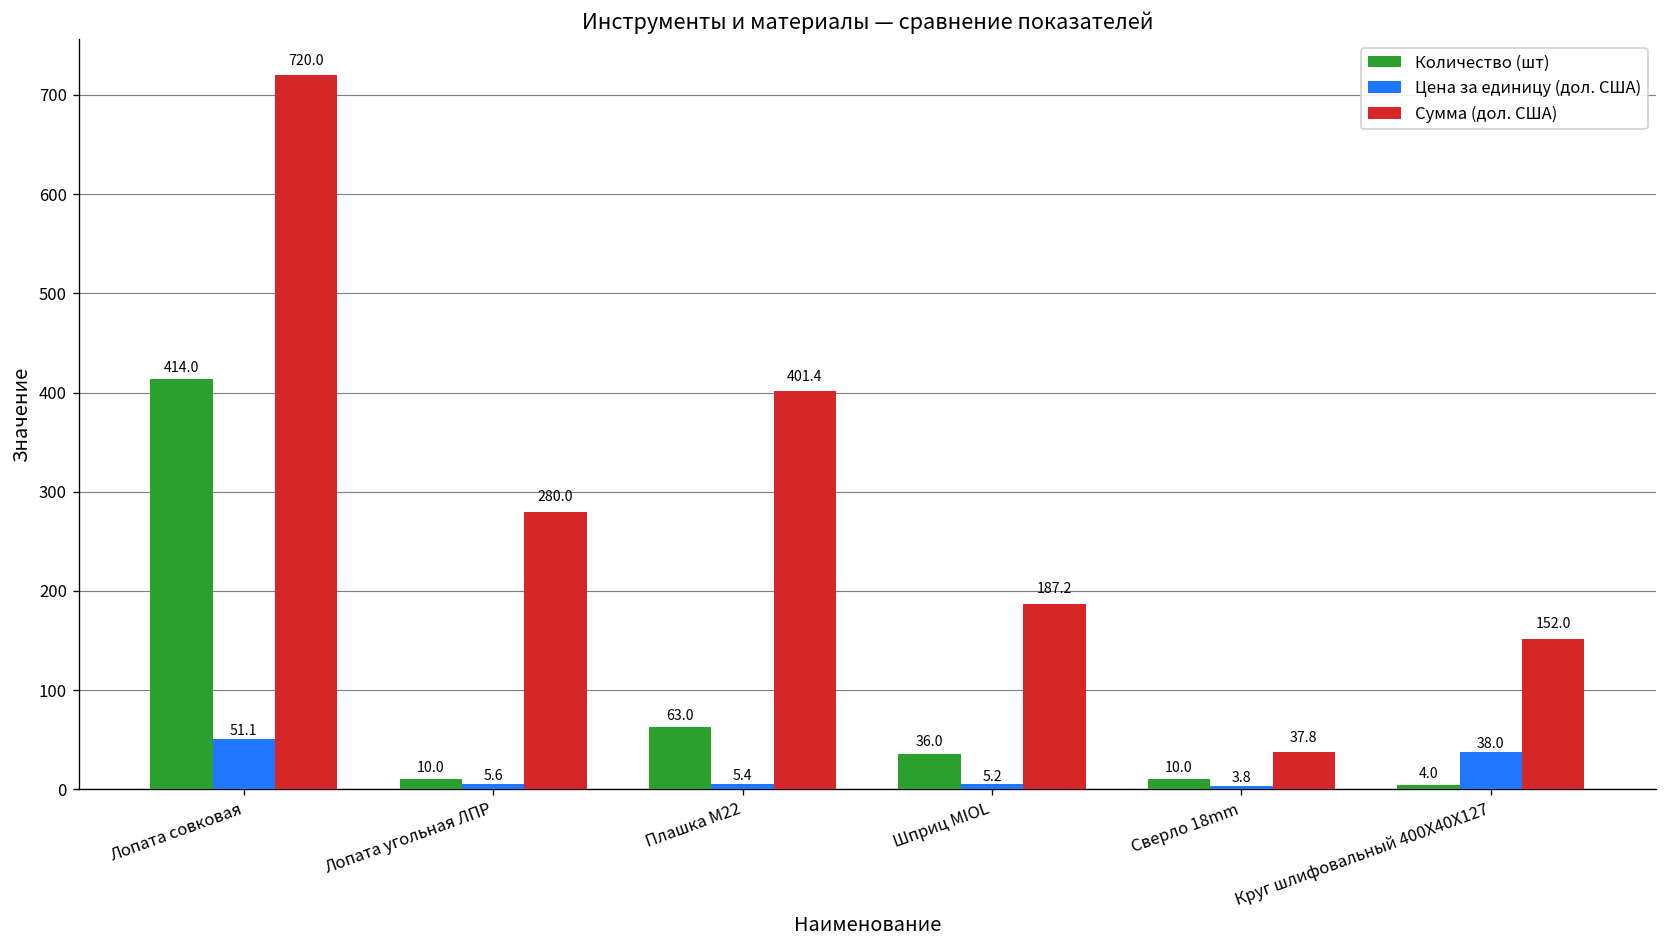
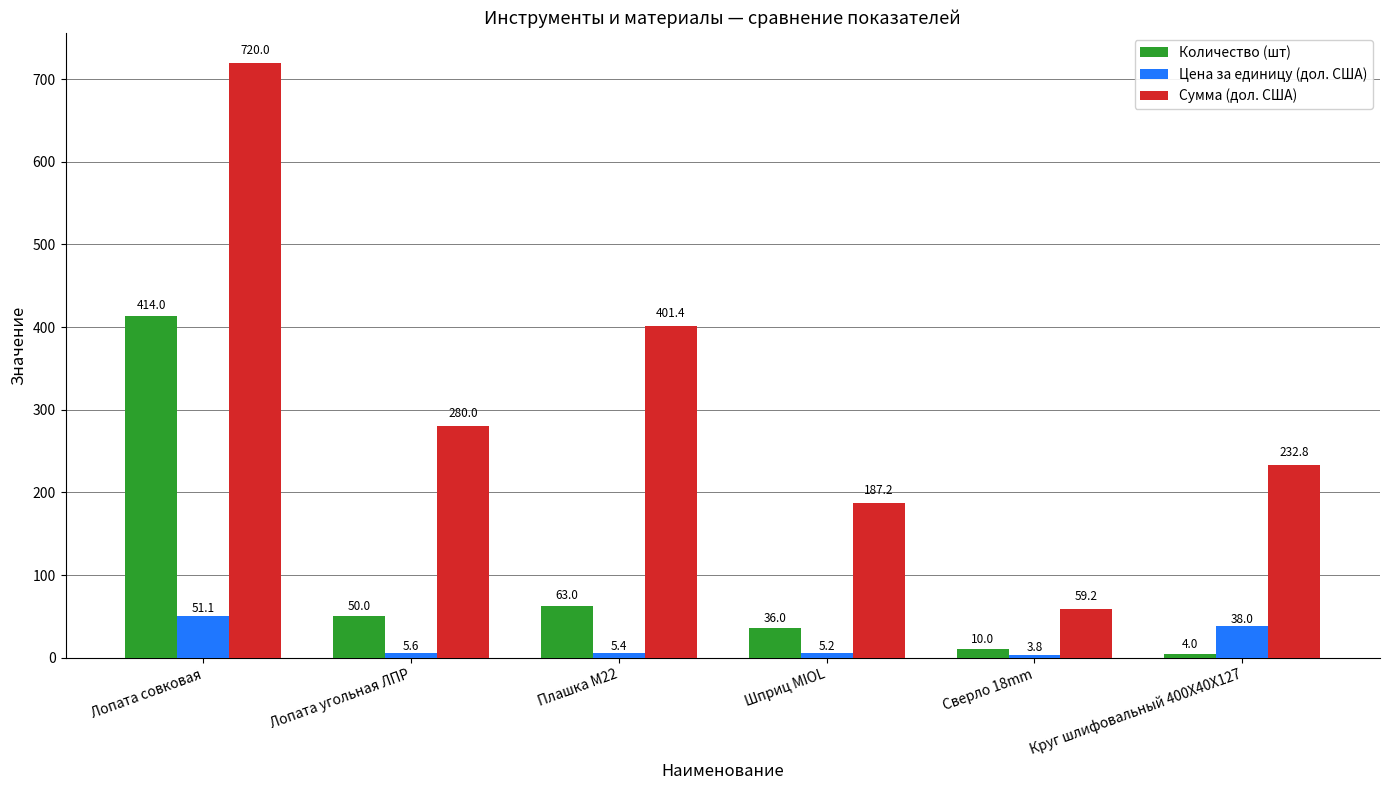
  {
    "Количество (шт)": {
      "Лопата совковая": 414.0,
-     "Лопата угольная ЛПР": 10.0,
+     "Лопата угольная ЛПР": 50.0,
      "Плашка М22": 63.0,
      "Шприц MIOL": 36.0,
      "Сверло 18mm": 10.0,
      "Круг шлифовальный 400Х40Х127": 4.0
    },
    "Цена за единицу (дол. США)": {
      "Лопата совковая": 51.1,
      "Лопата угольная ЛПР": 5.6,
      "Плашка М22": 5.4,
      "Шприц MIOL": 5.2,
      "Сверло 18mm": 3.8,
      "Круг шлифовальный 400Х40Х127": 38.0
    },
    "Сумма (дол. США)": {
      "Лопата совковая": 720.0,
      "Лопата угольная ЛПР": 280.0,
      "Плашка М22": 401.4,
      "Шприц MIOL": 187.2,
-     "Сверло 18mm": 37.8,
-     "Круг шлифовальный 400Х40Х127": 152.0
+     "Сверло 18mm": 59.2,
+     "Круг шлифовальный 400Х40Х127": 232.8
    }
  }
